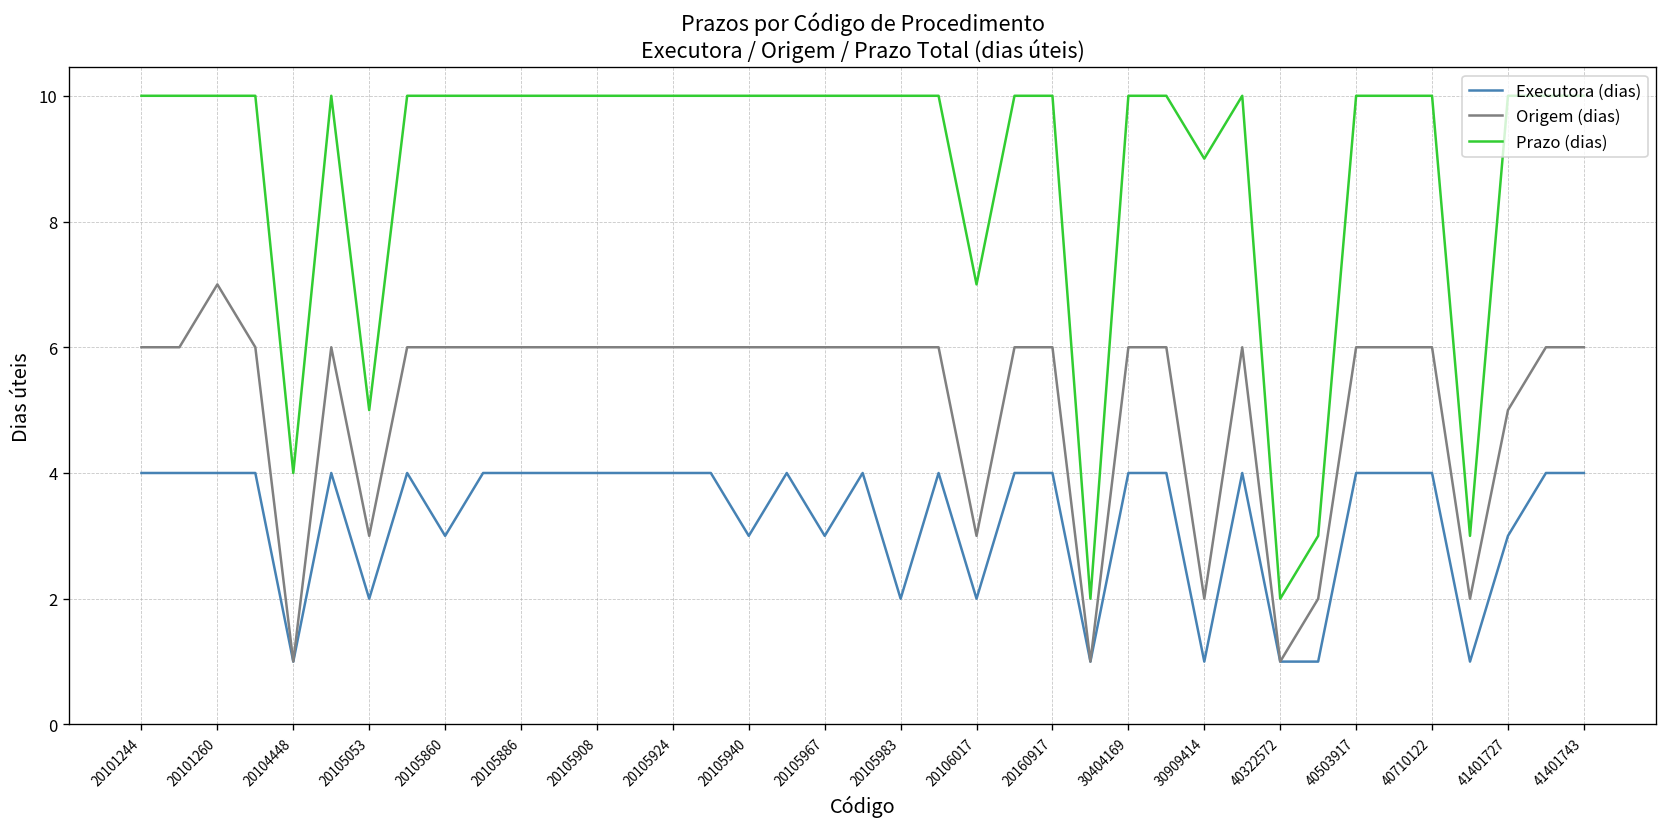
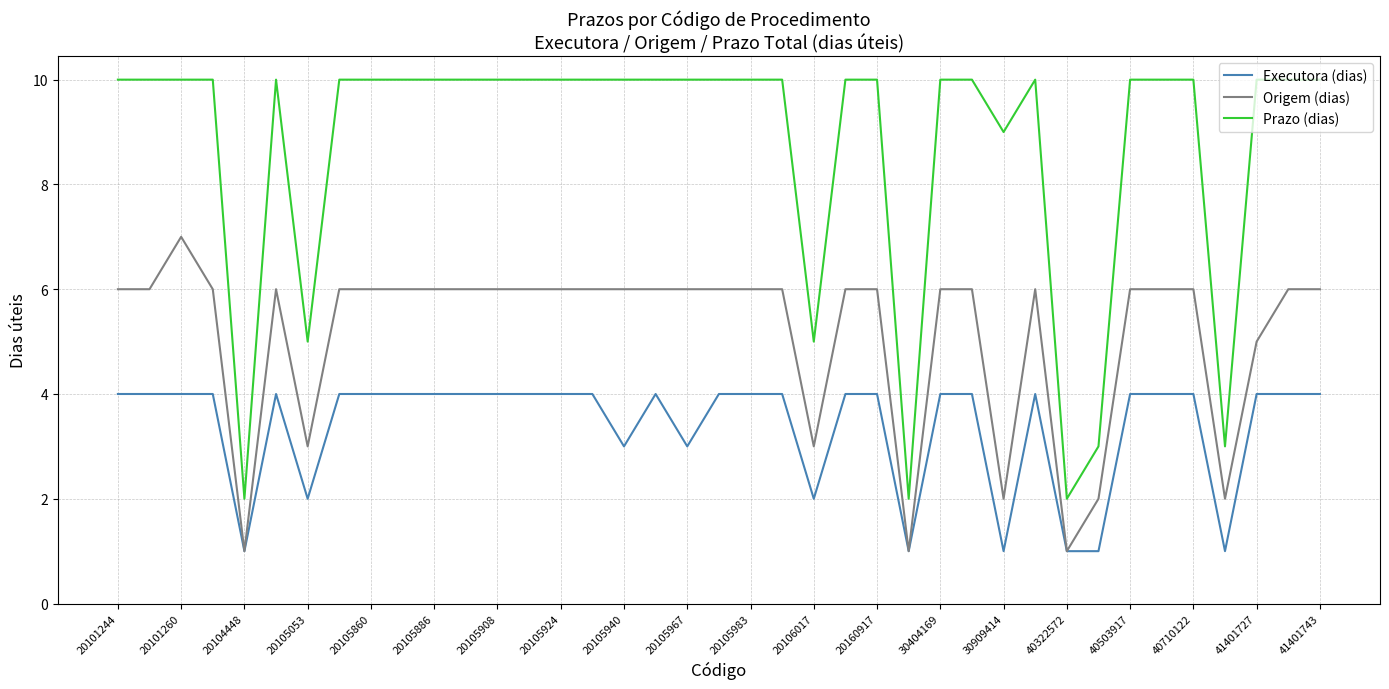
  {
    "Executora (dias)": {
      "20101244": 4,
      "20101260": 4,
      "20105053": 2,
-     "20105860": 3,
+     "20105860": 4,
      "20105886": 4,
      "20105908": 4,
      "20105924": 4,
      "20105940": 3,
      "20105967": 3,
-     "20105983": 2,
+     "20105983": 4,
      "20106017": 2,
      "20160917": 4,
      "30404169": 4,
      "30909414": 1,
      "40503917": 4,
      "40710122": 4,
-     "41401727": 3,
+     "41401727": 4,
      "41401743": 4
    },
    "Origem (dias)": {
      "20101244": 6,
      "20101260": 7,
      "20105053": 3,
      "20105860": 6,
      "20105886": 6,
      "20105908": 6,
      "20105924": 6,
      "20105940": 6,
      "20105967": 6,
      "20105983": 6,
      "20106017": 3,
      "20160917": 6,
      "30404169": 6,
      "30909414": 2,
      "40503917": 6,
      "40710122": 6,
      "41401727": 5,
      "41401743": 6
    },
    "Prazo (dias)": {
      "20101244": 10,
      "20101260": 10,
-     "20104448": 4,
+     "20104448": 2,
      "20105053": 5,
      "20105860": 10,
      "20105886": 10,
      "20105908": 10,
      "20105924": 10,
      "20105940": 10,
      "20105967": 10,
      "20105983": 10,
-     "20106017": 7,
+     "20106017": 5,
      "20160917": 10,
      "30404169": 10,
      "30909414": 9,
      "40322572": 2,
      "40503917": 10,
      "40710122": 10
    }
  }
